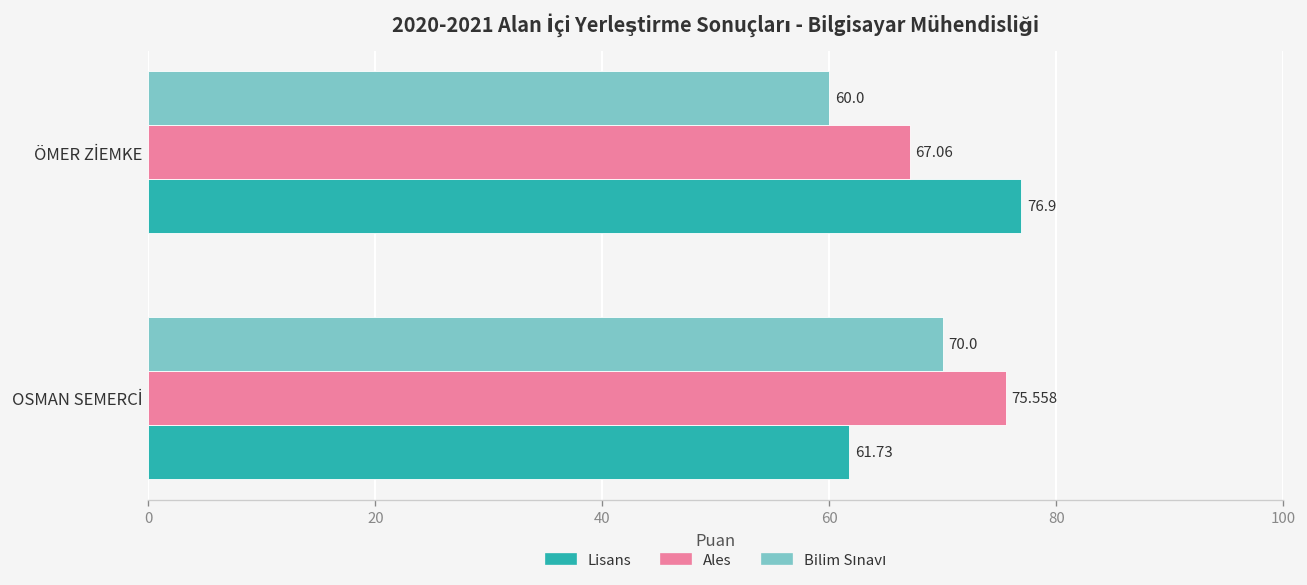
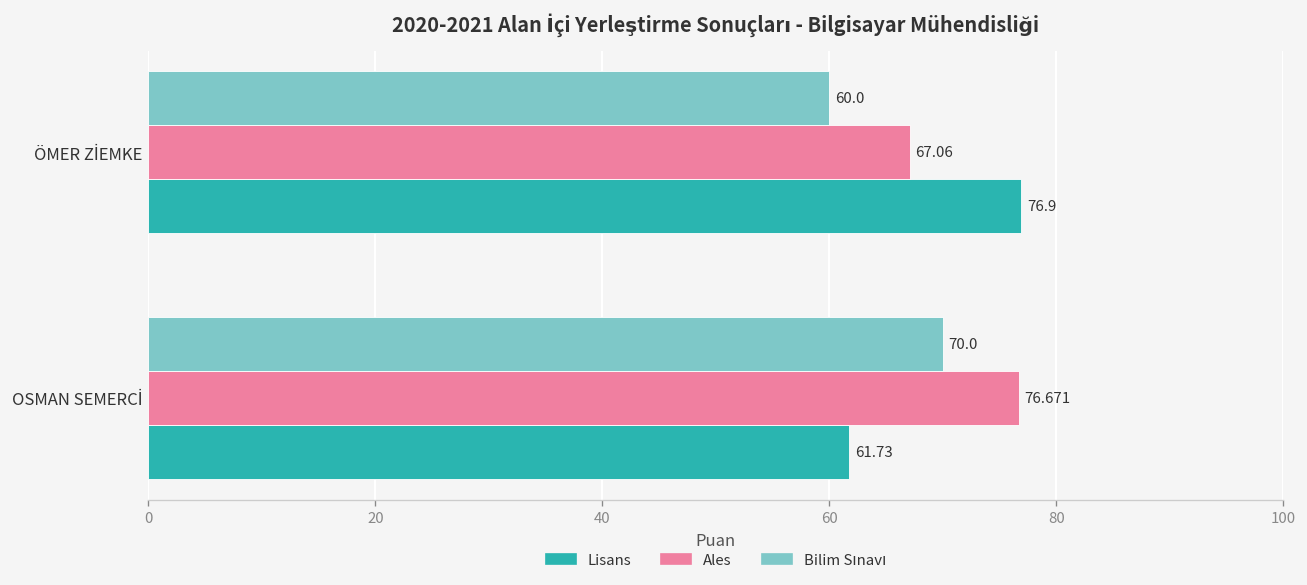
  {
    "Lisans": {
      "ÖMER ZİEMKE": 76.9,
      "OSMAN SEMERCİ": 61.73
    },
    "Ales": {
      "ÖMER ZİEMKE": 67.06,
-     "OSMAN SEMERCİ": 75.558
+     "OSMAN SEMERCİ": 76.671
    },
    "Bilim Sınavı": {
      "ÖMER ZİEMKE": 60.0,
      "OSMAN SEMERCİ": 70.0
    }
  }
